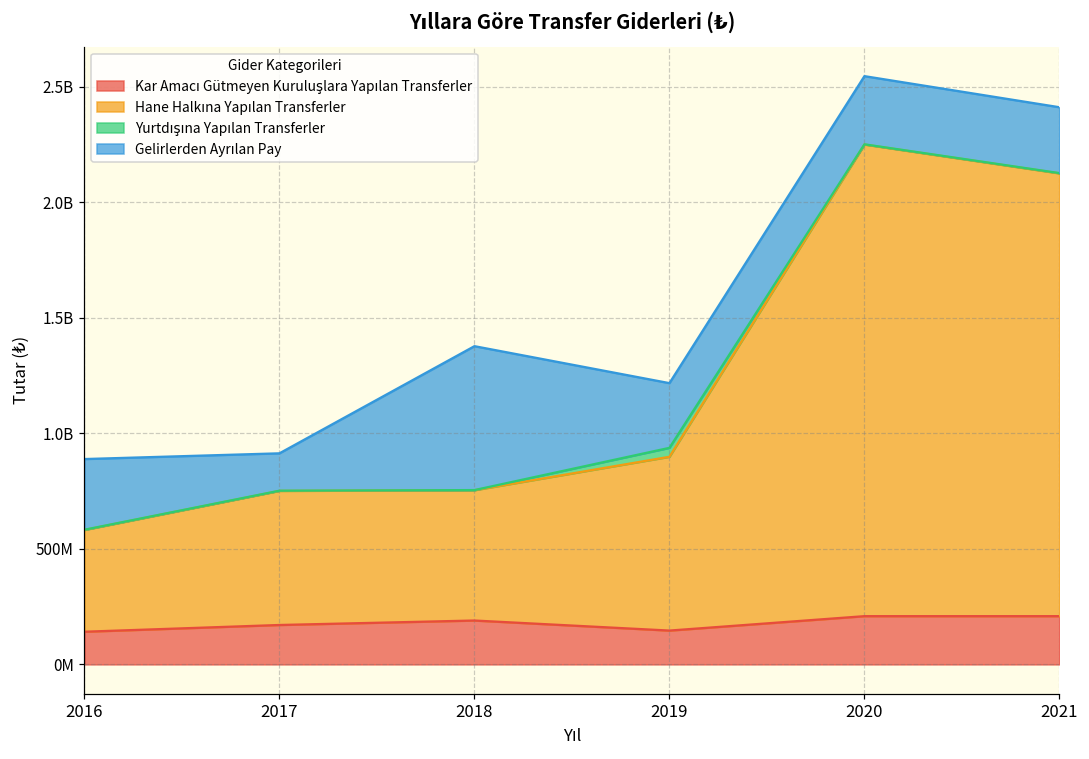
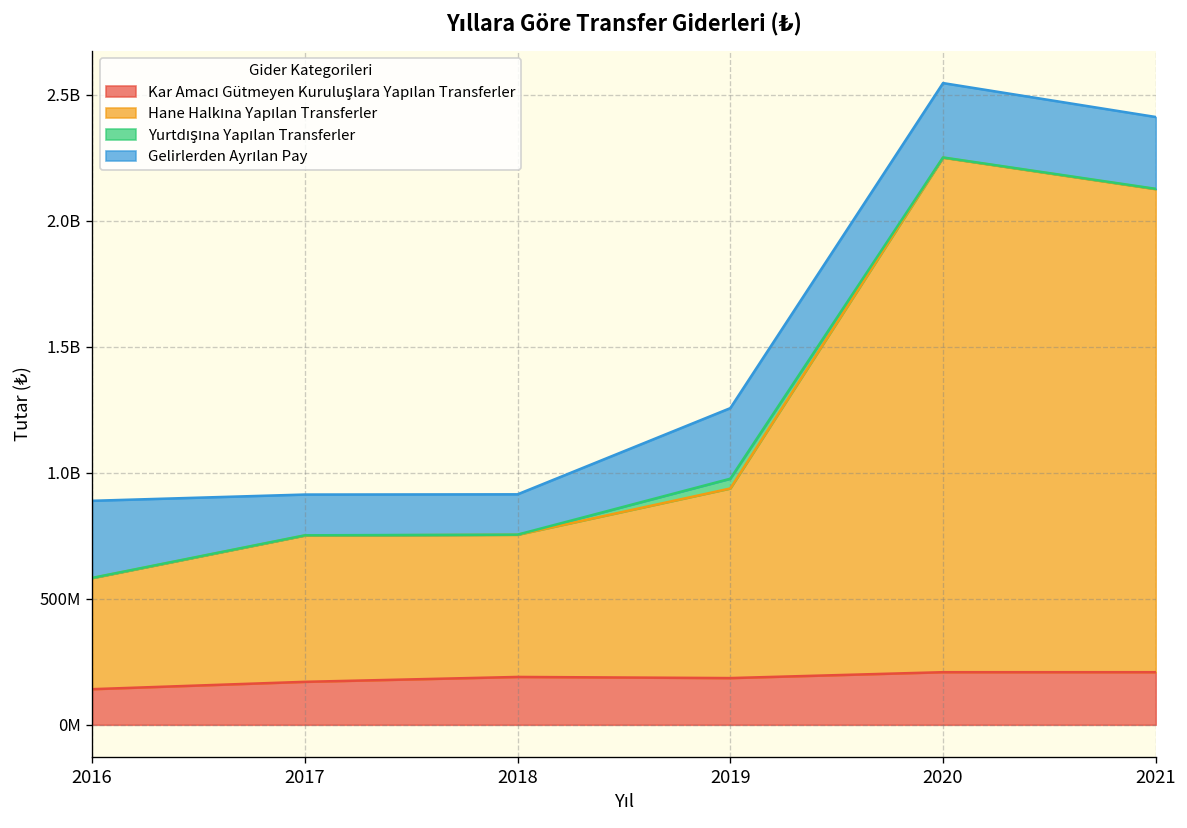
  {
    "Kar Amacı Gütmeyen Kuruluşlara Yapılan Transferler": {
      "2016": 140000000,
      "2017": 170000000,
      "2018": 190000000,
-     "2019": 150000000,
+     "2019": 190000000,
      "2020": 210000000,
      "2021": 210000000
    },
    "Hane Halkına Yapılan Transferler": {
      "2019": 750000000
    },
    "Yurtdışına Yapılan Transferler": {
      "2019": 40000000
    },
    "Gelirlerden Ayrılan Pay": {
      "2016": 310000000,
      "2017": 160000000,
-     "2018": 620000000,
+     "2018": 160000000,
      "2019": 280000000,
      "2020": 300000000,
      "2021": 290000000
    }
  }
